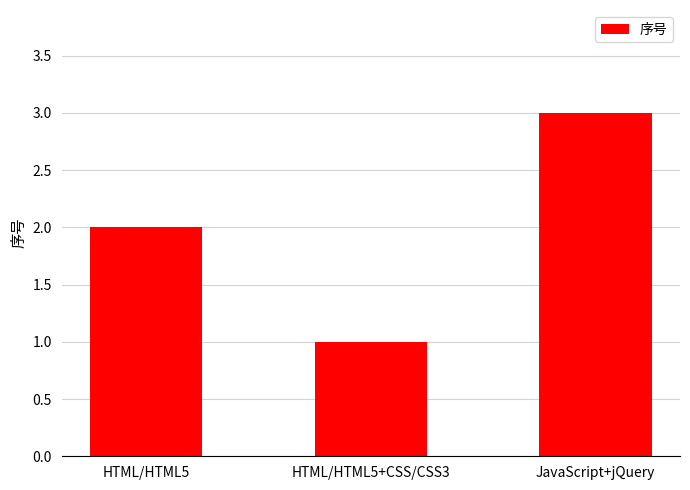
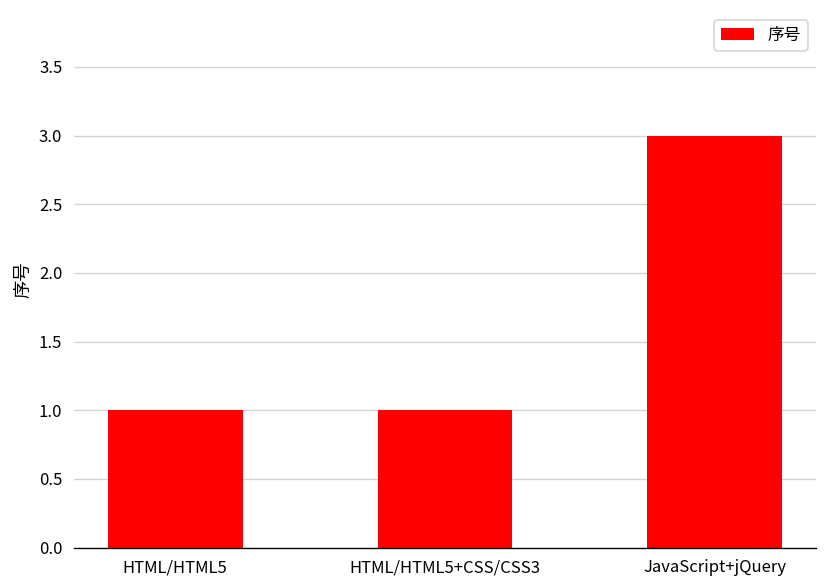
  {
-   "HTML/HTML5": 2,
+   "HTML/HTML5": 1,
    "HTML/HTML5+CSS/CSS3": 1,
    "JavaScript+jQuery": 3
  }
